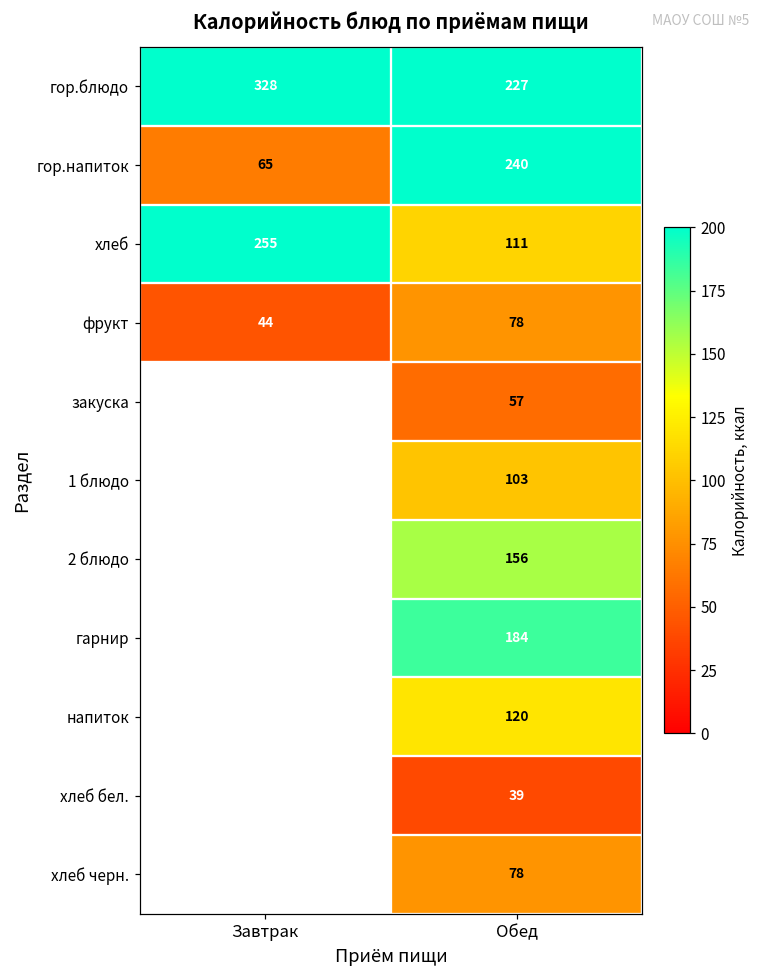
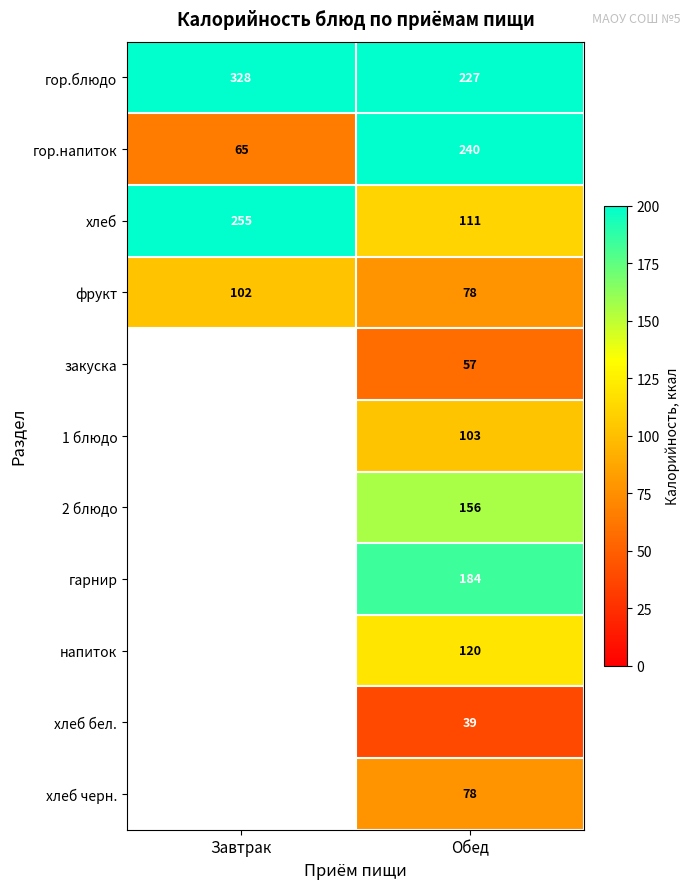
  {
    "гор.блюдо": {
      "Завтрак": 328,
      "Обед": 227
    },
    "гор.напиток": {
      "Завтрак": 65,
      "Обед": 240
    },
    "хлеб": {
      "Завтрак": 255,
      "Обед": 111
    },
    "фрукт": {
-     "Завтрак": 44,
+     "Завтрак": 102,
      "Обед": 78
    },
    "закуска": {
      "Обед": 57
    },
    "1 блюдо": {
      "Обед": 103
    },
    "2 блюдо": {
      "Обед": 156
    },
    "гарнир": {
      "Обед": 184
    },
    "напиток": {
      "Обед": 120
    },
    "хлеб бел.": {
      "Обед": 39
    },
    "хлеб черн.": {
      "Обед": 78
    }
  }
